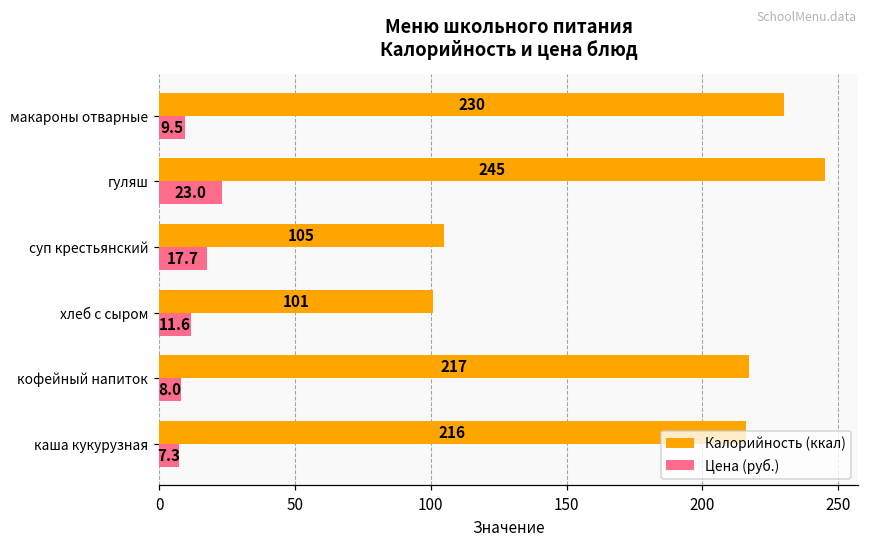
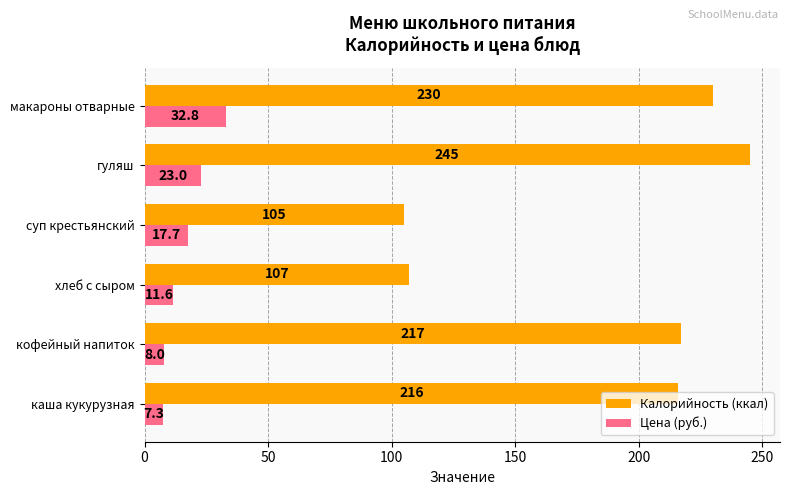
  {
    "Калорийность (ккал)": {
      "макароны отварные": 230,
      "гуляш": 245,
      "суп крестьянский": 105,
-     "хлеб с сыром": 101,
+     "хлеб с сыром": 107,
      "кофейный напиток": 217
    },
    "Цена (руб.)": {
-     "макароны отварные": 9.5,
+     "макароны отварные": 32.8,
      "гуляш": 23.0,
      "суп крестьянский": 17.7,
      "хлеб с сыром": 11.6,
      "кофейный напиток": 8.0,
      "каша кукурузная": 7.3
    }
  }
